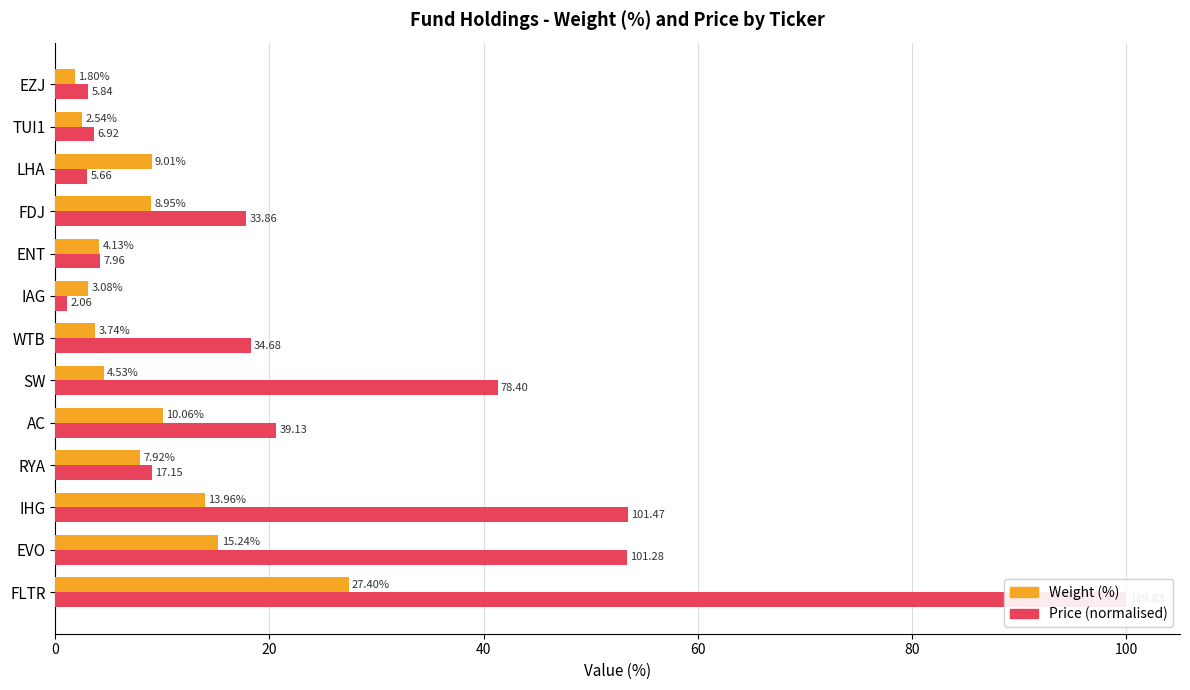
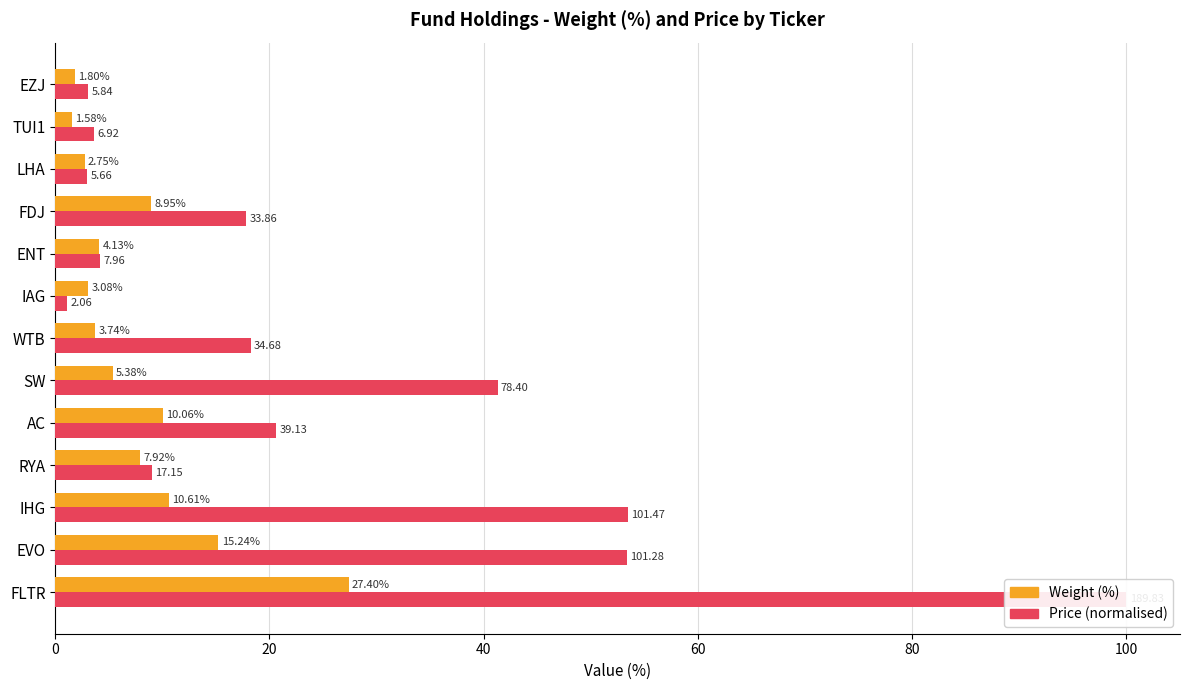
  {
    "Weight (%)": {
      "EZJ": "1.80%",
-     "TUI1": "2.54%",
-     "LHA": "9.01%",
+     "TUI1": "1.58%",
+     "LHA": "2.75%",
      "FDJ": "8.95%",
      "ENT": "4.13%",
      "IAG": "3.08%",
      "WTB": "3.74%",
-     "SW": "4.53%",
+     "SW": "5.38%",
      "AC": "10.06%",
      "RYA": "7.92%",
-     "IHG": "13.96%",
+     "IHG": "10.61%",
      "EVO": "15.24%",
      "FLTR": "27.40%"
    }
  }
